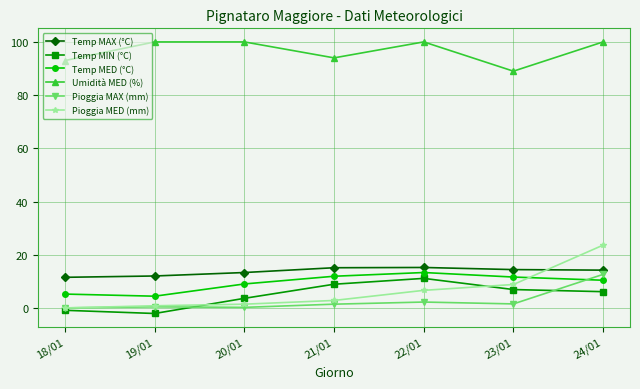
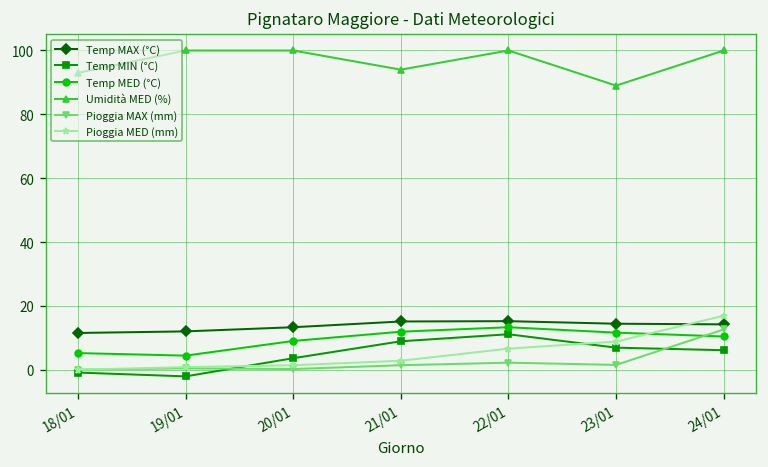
  {
    "Umidità MED (%)": {
      "19/01": 100,
      "20/01": 100,
      "21/01": 94,
      "22/01": 100,
      "23/01": 89,
      "24/01": 100
    },
    "Pioggia MAX (mm)": {
      "20/01": 0,
      "21/01": 1,
      "22/01": 2,
      "23/01": 2,
      "24/01": 13
    },
    "Pioggia MED (mm)": {
      "20/01": 1,
      "21/01": 3,
      "22/01": 7,
      "23/01": 9,
-     "24/01": 24
+     "24/01": 17
    }
  }
